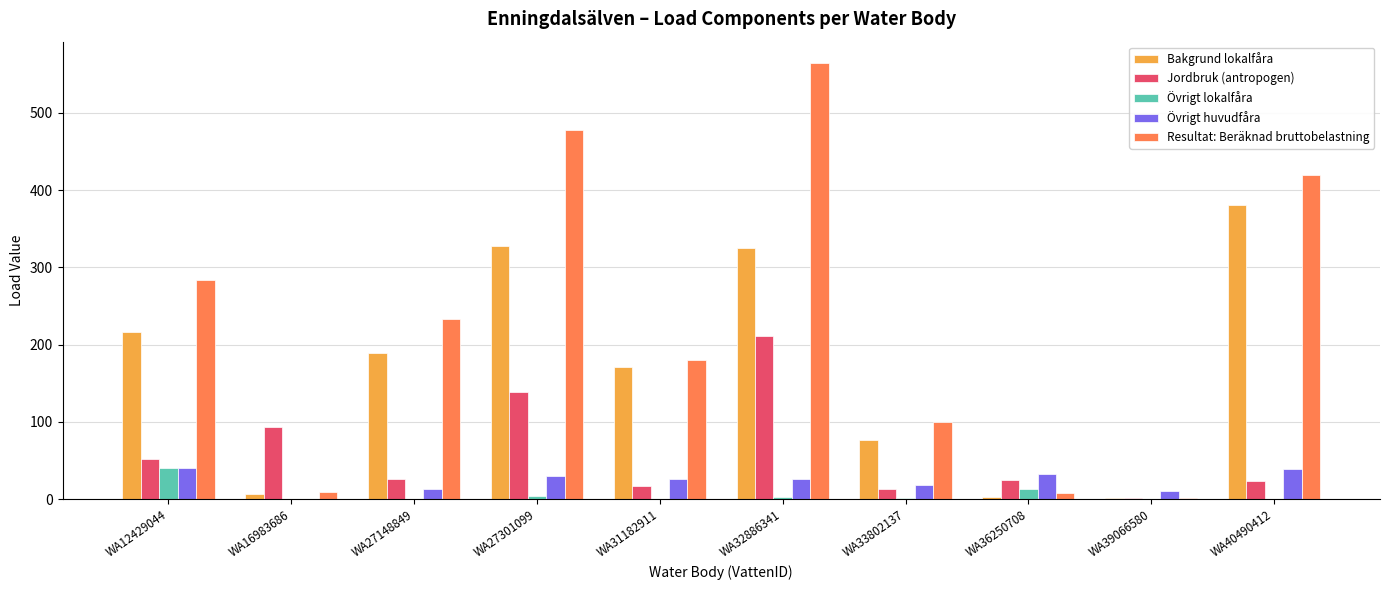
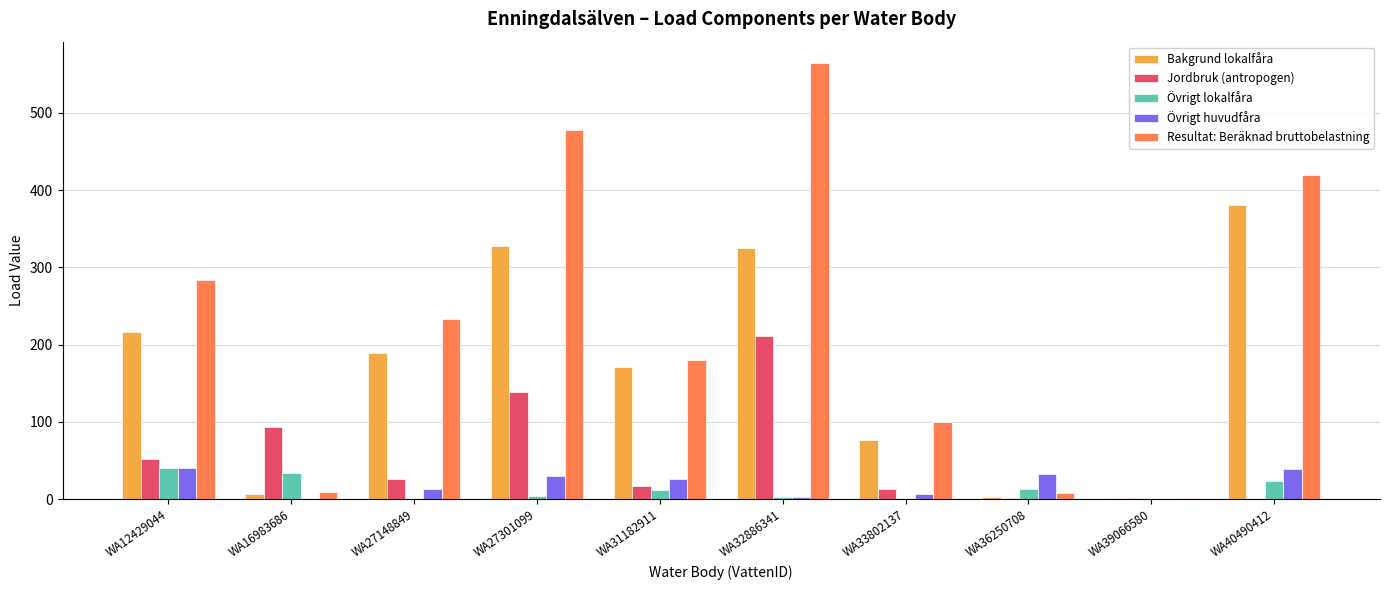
  {
    "Jordbruk (antropogen)": {
      "WA12429044": 50,
      "WA16983686": 90,
      "WA27148849": 30,
      "WA27301099": 140,
      "WA31182911": 20,
      "WA32886341": 210,
      "WA33802137": 10,
-     "WA36250708": 20,
-     "WA40490412": 20
+     "WA36250708": 0,
+     "WA40490412": 0
    },
    "Övrigt lokalfåra": {
      "WA12429044": 40,
-     "WA16983686": 0,
+     "WA16983686": 30,
      "WA27301099": 0,
-     "WA31182911": 0,
+     "WA31182911": 10,
      "WA36250708": 10,
      "WA39066580": 0,
-     "WA40490412": 0
+     "WA40490412": 20
    },
    "Övrigt huvudfåra": {
      "WA12429044": 40,
      "WA27148849": 10,
      "WA27301099": 30,
      "WA31182911": 30,
-     "WA32886341": 30,
-     "WA33802137": 20,
+     "WA32886341": 0,
+     "WA33802137": 10,
      "WA36250708": 30,
-     "WA39066580": 10,
+     "WA39066580": 0,
      "WA40490412": 40
    }
  }
